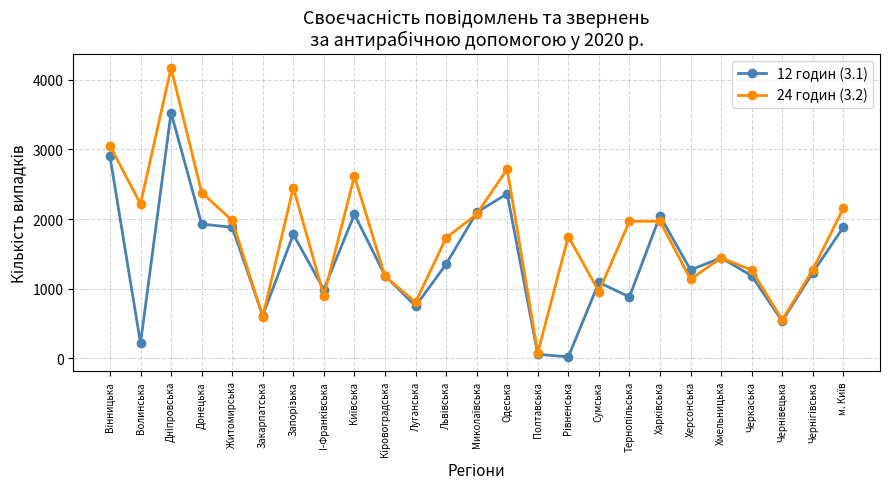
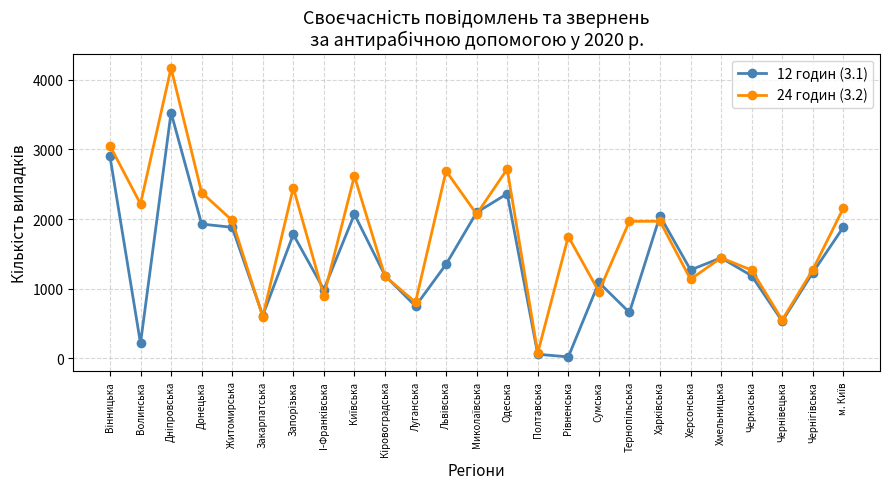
  {
    "12 годин (3.1)": {
      "Вінницька": 2900,
      "Волинська": 200,
      "Дніпровська": 3500,
      "Донецька": 1900,
      "Житомирська": 1900,
      "Запорізька": 1800,
      "І-Франківська": 1000,
      "Київська": 2100,
      "Луганська": 800,
      "Львівська": 1400,
      "Одеська": 2400,
      "Рівненська": 0,
      "Сумська": 1100,
-     "Тернопільська": 900,
+     "Тернопільська": 700,
      "Харківська": 2000,
      "Херсонська": 1300,
      "Черкаська": 1200,
      "Чернігівська": 1200,
      "м. Київ": 1900
    },
    "24 годин (3.2)": {
      "Вінницька": 3100,
      "Волинська": 2200,
      "Дніпровська": 4200,
      "Донецька": 2400,
      "Житомирська": 2000,
      "Запорізька": 2500,
      "І-Франківська": 900,
      "Київська": 2600,
      "Луганська": 800,
-     "Львівська": 1700,
+     "Львівська": 2700,
      "Одеська": 2700,
      "Рівненська": 1800,
      "Сумська": 1000,
      "Тернопільська": 2000,
      "Харківська": 2000,
      "Херсонська": 1100,
      "Черкаська": 1300,
      "Чернігівська": 1300,
      "м. Київ": 2200
    }
  }
